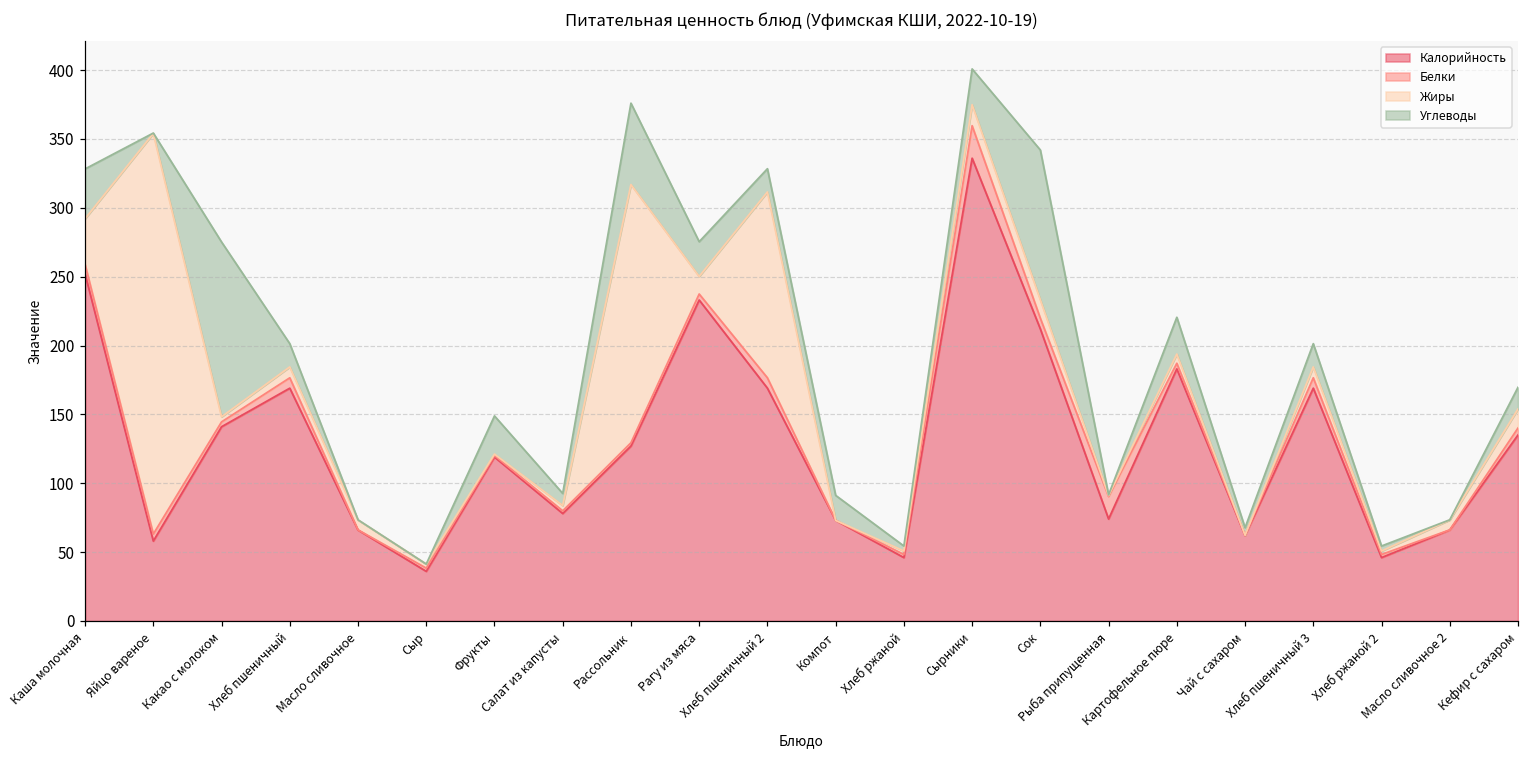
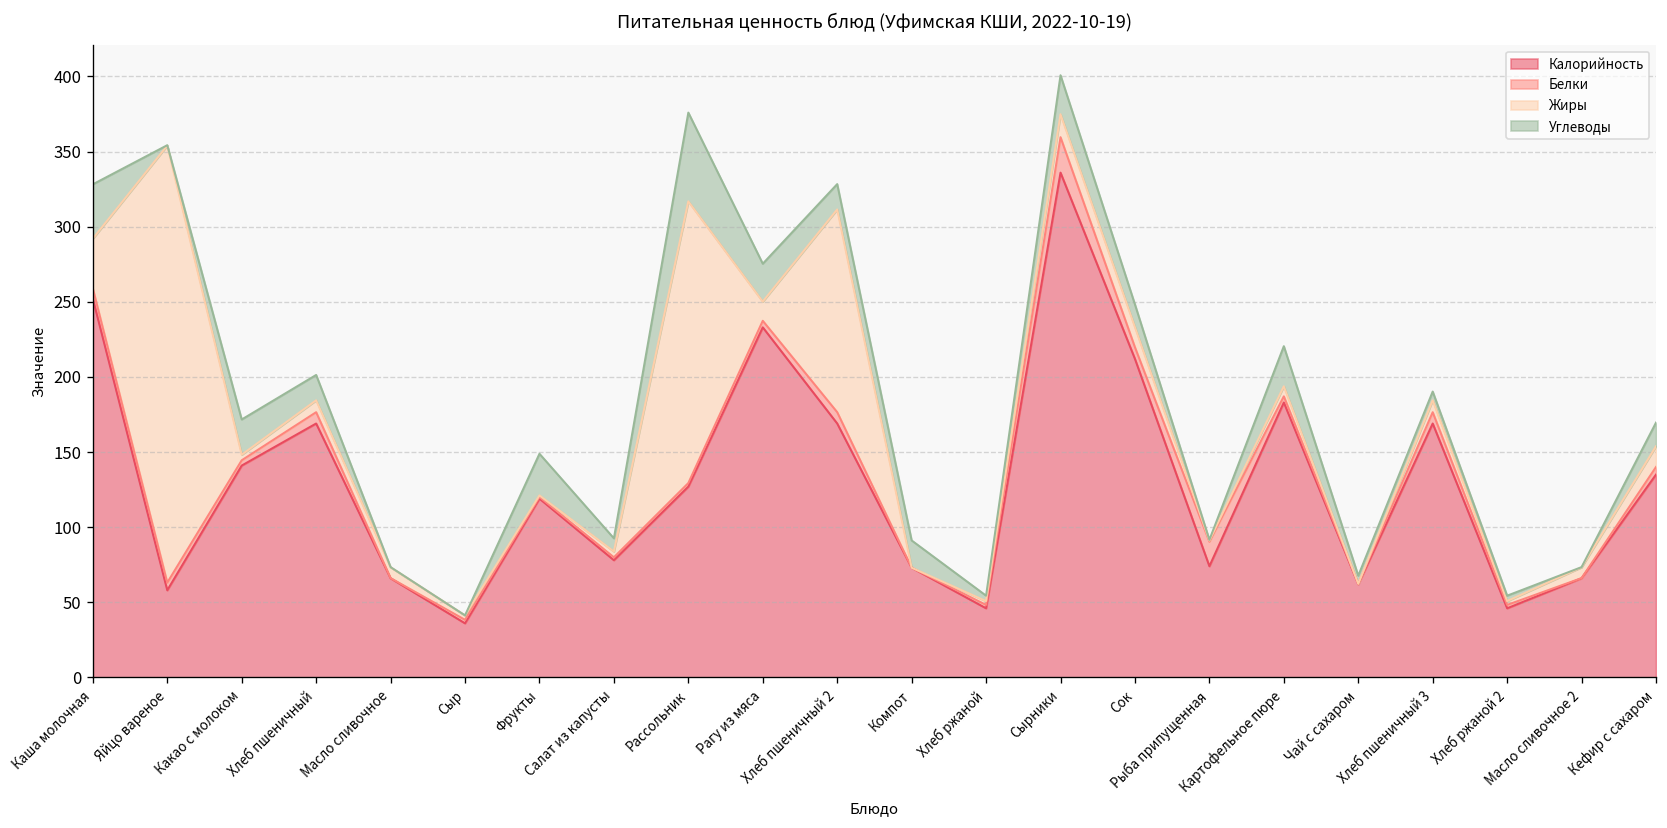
  {
    "Жиры": {
      "Каша молочная": 33,
      "Какао с молоком": 4,
      "Хлеб пшеничный": 8,
      "Салат из капусты": 4,
      "Рассольник": 188,
      "Рагу из мяса": 13,
      "Хлеб пшеничный 2": 135,
      "Хлеб ржаной": 3,
      "Сырники": 15,
      "Сок": 13,
      "Картофельное пюре": 7,
      "Хлеб пшеничный 3": 8,
      "Хлеб ржаной 2": 3,
      "Кефир с сахаром": 14
    },
    "Углеводы": {
      "Каша молочная": 36,
-     "Какао с молоком": 127,
+     "Какао с молоком": 23,
      "Хлеб пшеничный": 17,
      "Фрукты": 28,
      "Салат из капусты": 9,
      "Рассольник": 59,
      "Рагу из мяса": 25,
      "Хлеб пшеничный 2": 17,
      "Компот": 18,
      "Хлеб ржаной": 4,
      "Сырники": 26,
-     "Сок": 109,
+     "Сок": 15,
      "Картофельное пюре": 27,
      "Чай с сахаром": 5,
-     "Хлеб пшеничный 3": 17,
+     "Хлеб пшеничный 3": 6,
      "Хлеб ржаной 2": 4,
      "Кефир с сахаром": 16
    }
  }
